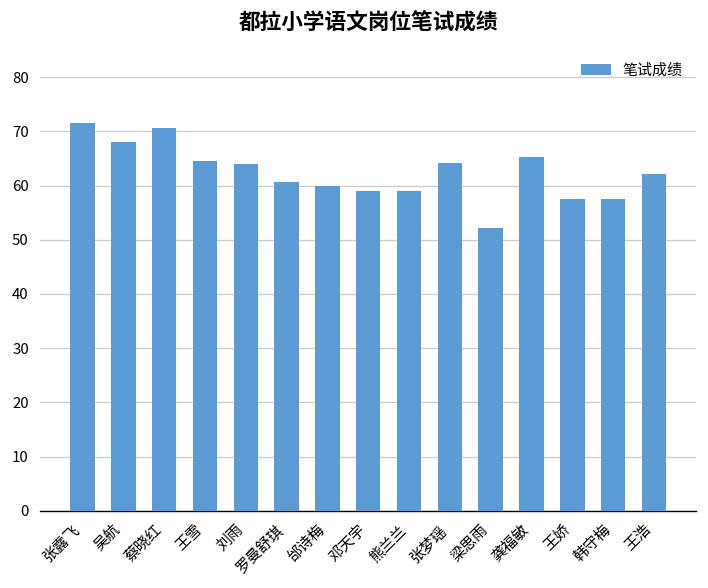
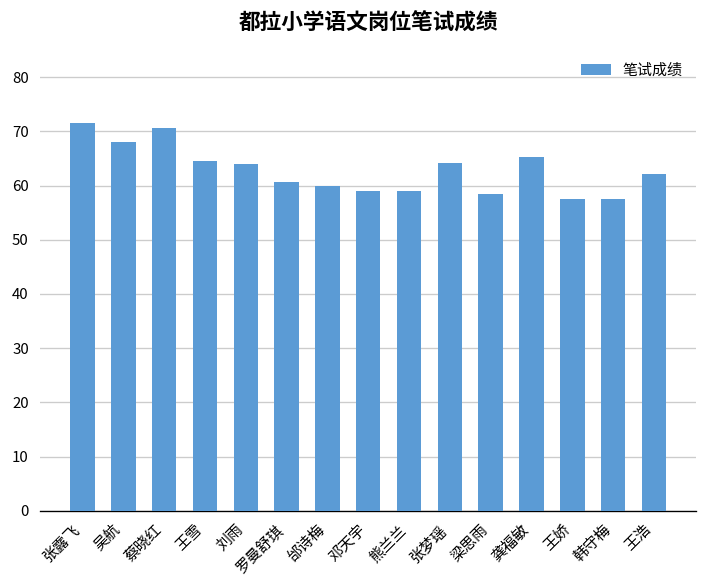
  {
    "张露飞": 72,
    "吴航": 68,
    "蔡晓红": 71,
    "王雪": 65,
    "刘雨": 64,
    "罗曼舒琪": 61,
    "邰诗梅": 60,
    "邓天宇": 59,
    "熊兰兰": 59,
    "张梦瑶": 64,
-   "梁思雨": 52,
+   "梁思雨": 59,
    "龚福敏": 65,
    "王娇": 58,
    "韩守梅": 58,
    "王浩": 62
  }
